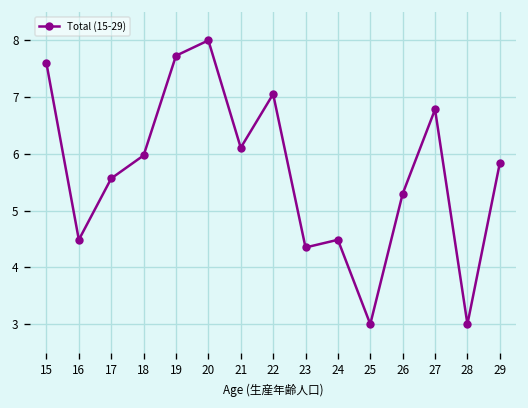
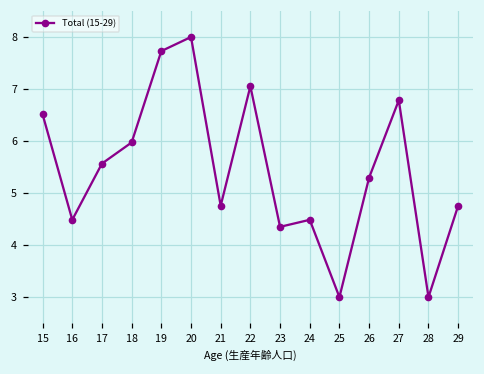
  {
-   "15": 7.6,
+   "15": 6.5,
    "16": 4.5,
    "17": 5.6,
    "18": 6.0,
    "19": 7.7,
    "20": 8.0,
-   "21": 6.1,
+   "21": 4.8,
    "22": 7.1,
    "23": 4.4,
    "24": 4.5,
    "25": 3.0,
    "26": 5.3,
    "27": 6.8,
    "28": 3.0,
-   "29": 5.8
+   "29": 4.8
  }
